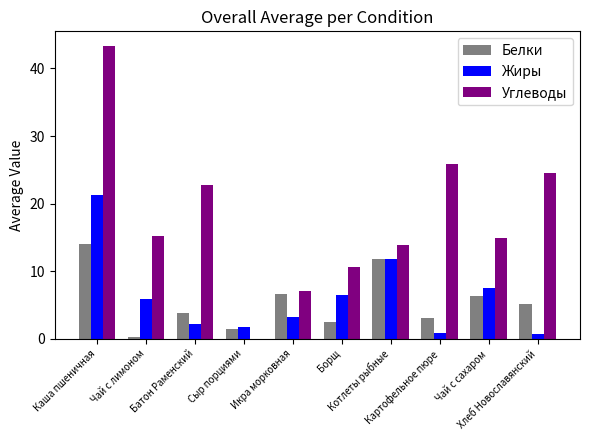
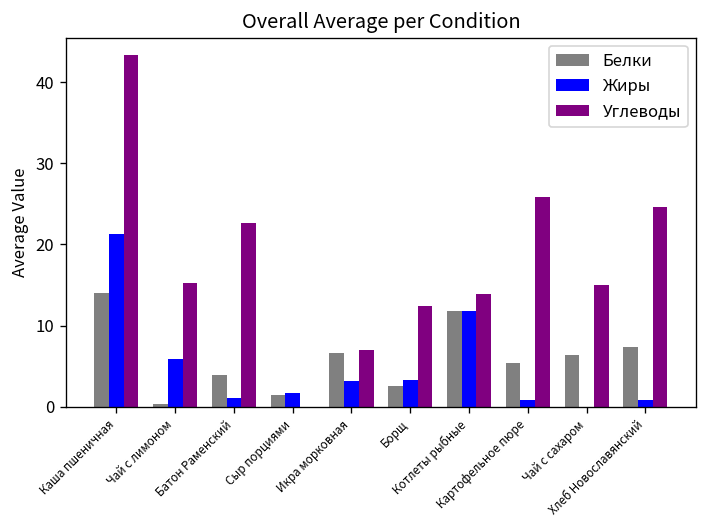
  {
    "Белки": {
      "Каша пшеничная": 14,
      "Батон Раменский": 4,
      "Сыр порциями": 1,
      "Икра морковная": 7,
      "Борщ": 3,
      "Котлеты рыбные": 12,
-     "Картофельное пюре": 3,
+     "Картофельное пюре": 5,
      "Чай с сахаром": 6,
-     "Хлеб Новославянский": 5
+     "Хлеб Новославянский": 7
    },
    "Жиры": {
      "Каша пшеничная": 21,
      "Чай с лимоном": 6,
-     "Батон Раменский": 2,
+     "Батон Раменский": 1,
      "Сыр порциями": 2,
      "Икра морковная": 3,
-     "Борщ": 7,
+     "Борщ": 3,
      "Котлеты рыбные": 12,
      "Картофельное пюре": 1,
-     "Чай с сахаром": 8,
+     "Чай с сахаром": 0,
      "Хлеб Новославянский": 1
    },
    "Углеводы": {
      "Каша пшеничная": 43,
      "Чай с лимоном": 15,
      "Батон Раменский": 23,
      "Икра морковная": 7,
-     "Борщ": 11,
+     "Борщ": 12,
      "Котлеты рыбные": 14,
      "Картофельное пюре": 26,
      "Чай с сахаром": 15,
      "Хлеб Новославянский": 25
    }
  }
